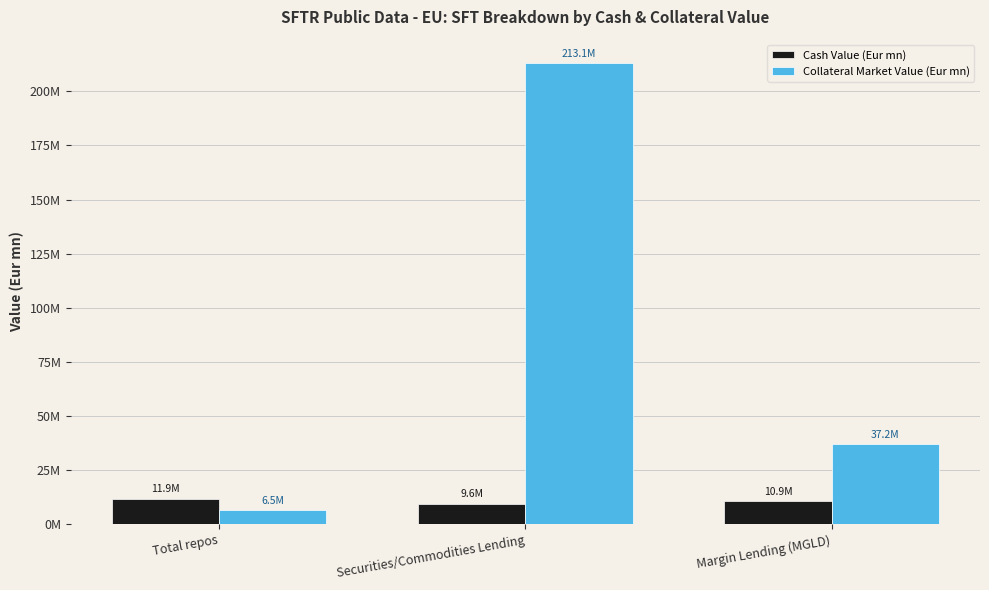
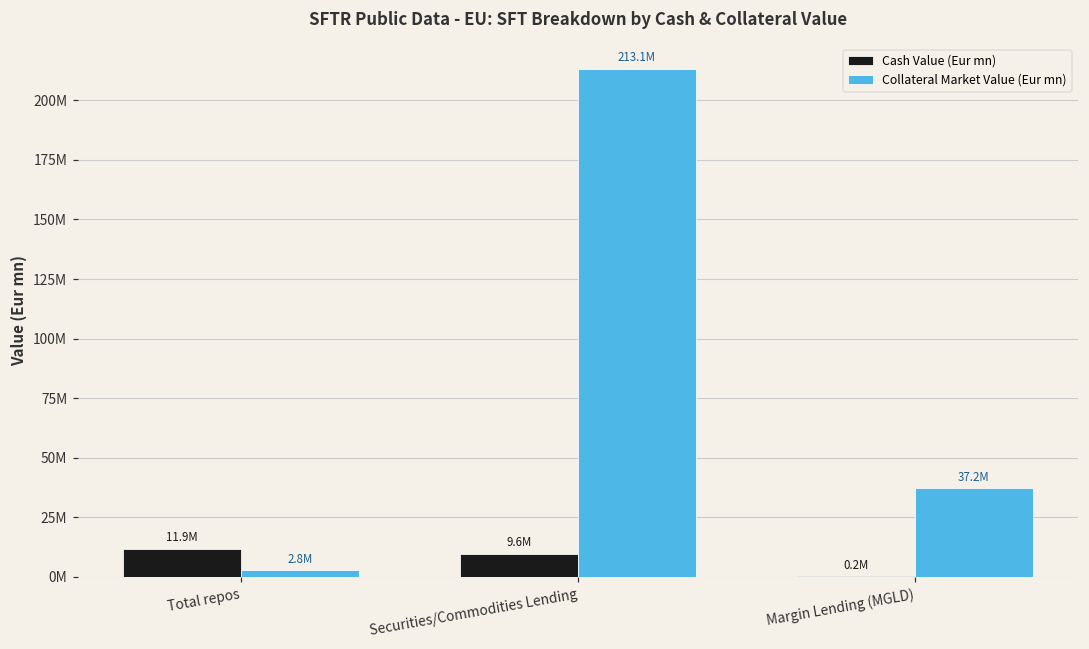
  {
    "Cash Value (Eur mn)": {
      "Total repos": "11.9M",
      "Securities/Commodities Lending": "9.6M",
-     "Margin Lending (MGLD)": "10.9M"
+     "Margin Lending (MGLD)": "0.2M"
    },
    "Collateral Market Value (Eur mn)": {
-     "Total repos": "6.5M",
+     "Total repos": "2.8M",
      "Securities/Commodities Lending": "213.1M",
      "Margin Lending (MGLD)": "37.2M"
    }
  }
